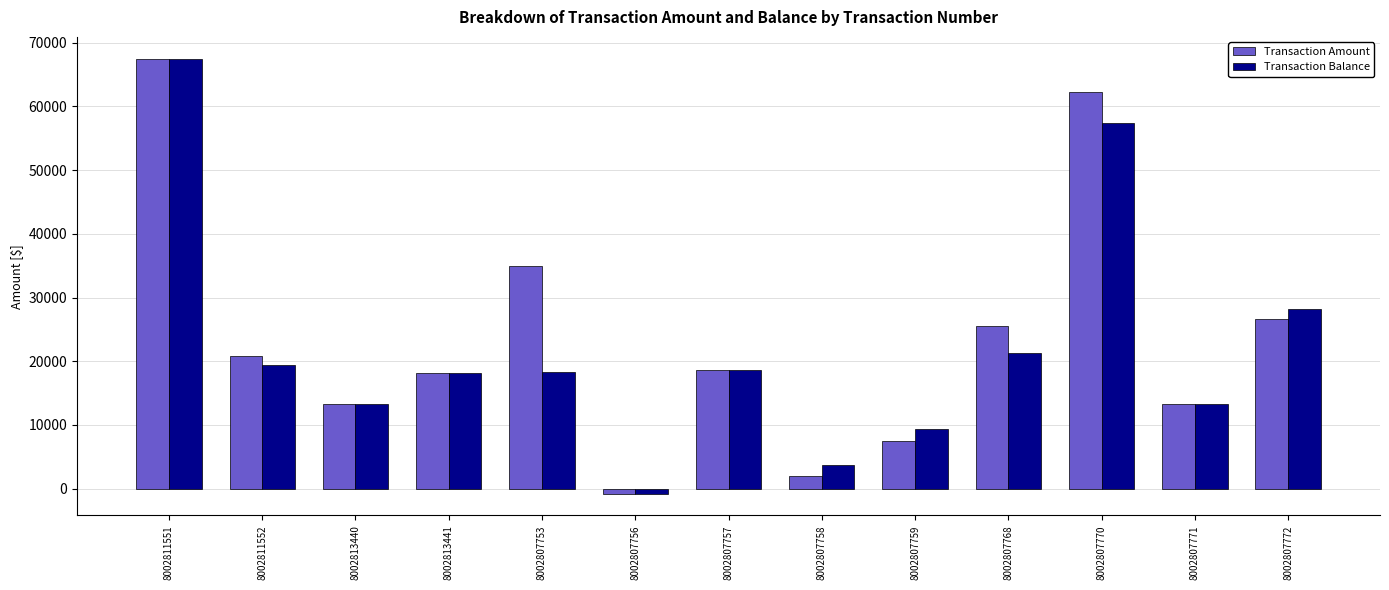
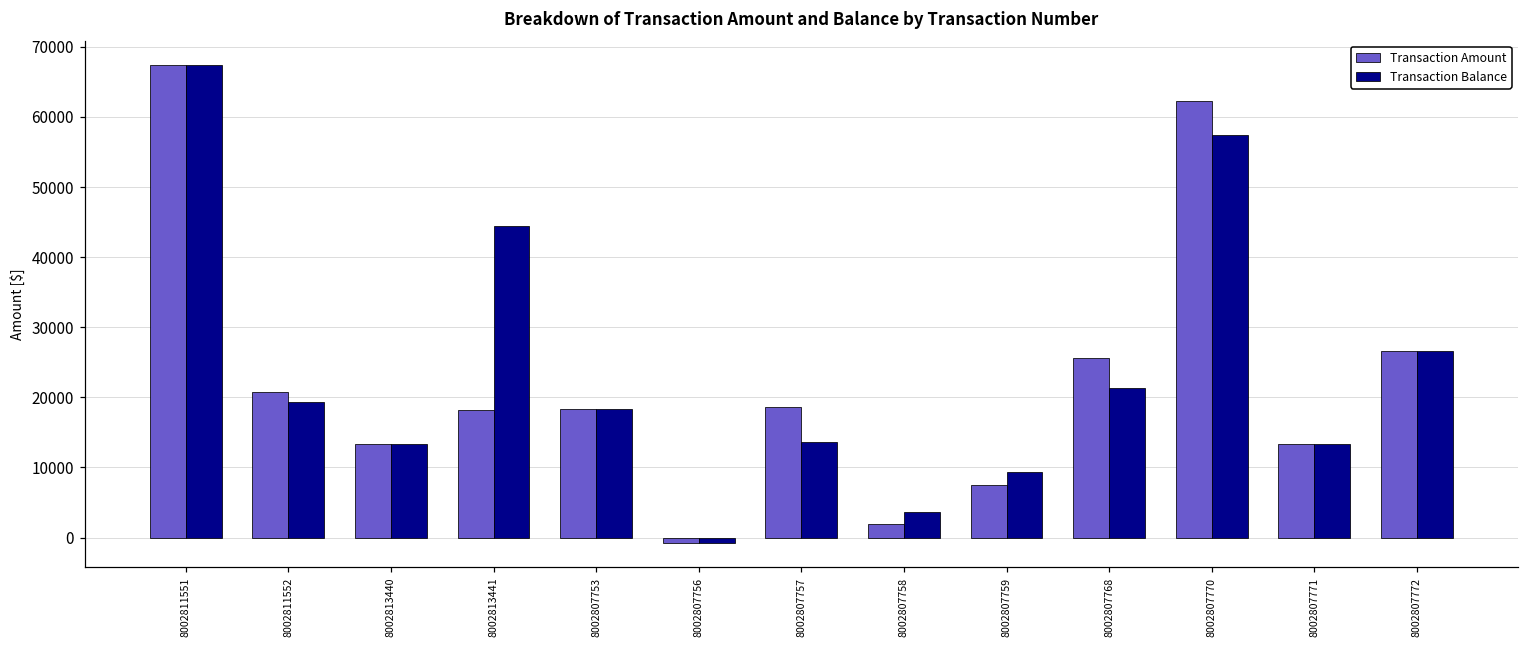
  {
    "Transaction Amount": {
      "8002811551": 67000,
      "8002811552": 21000,
      "8002813440": 13000,
      "8002813441": 18000,
-     "8002807753": 35000,
+     "8002807753": 18000,
      "8002807756": -1000,
      "8002807757": 19000,
      "8002807758": 2000,
      "8002807759": 8000,
      "8002807768": 26000,
      "8002807770": 62000,
      "8002807771": 13000,
      "8002807772": 27000
    },
    "Transaction Balance": {
      "8002811551": 67000,
      "8002811552": 19000,
      "8002813440": 13000,
-     "8002813441": 18000,
+     "8002813441": 44000,
      "8002807753": 18000,
      "8002807756": -1000,
-     "8002807757": 19000,
+     "8002807757": 14000,
      "8002807758": 4000,
      "8002807759": 9000,
      "8002807768": 21000,
      "8002807770": 57000,
      "8002807771": 13000,
-     "8002807772": 28000
+     "8002807772": 27000
    }
  }
